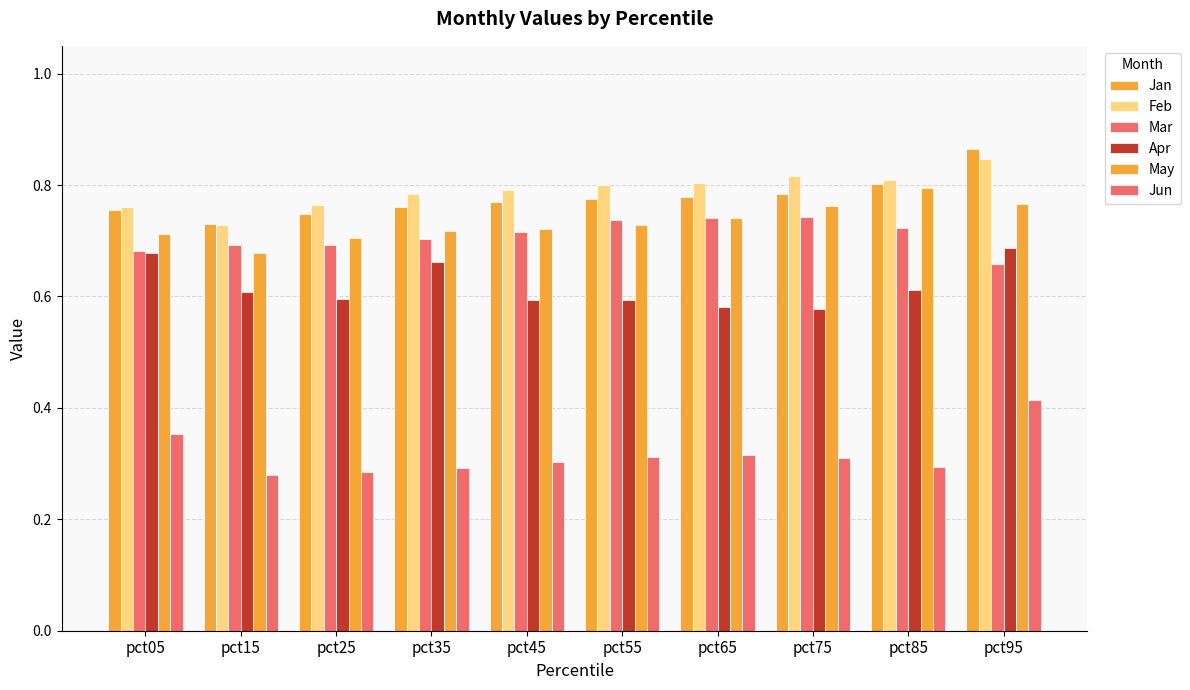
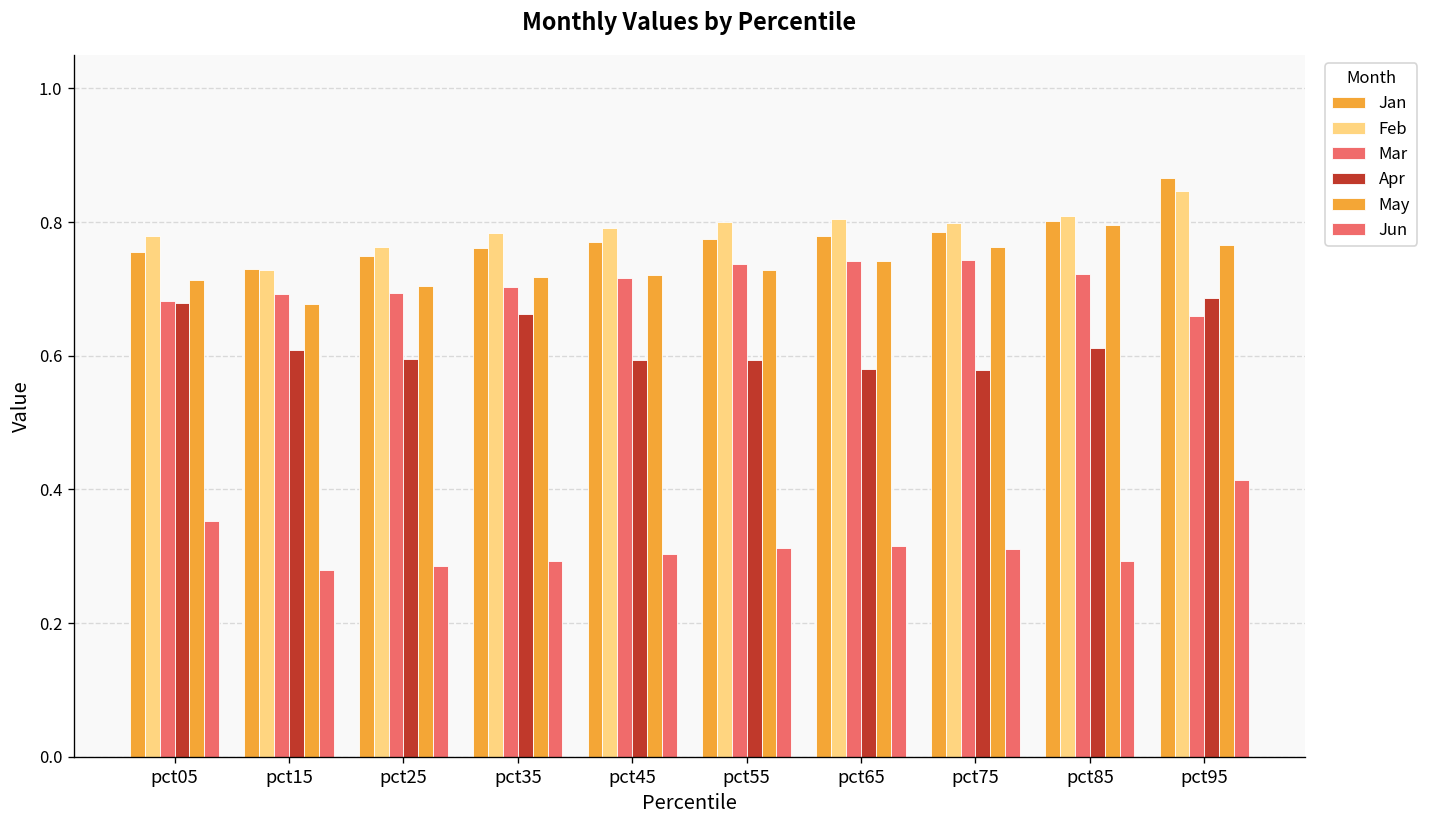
  {
    "Feb": {
-     "pct05": 0.76,
+     "pct05": 0.78,
      "pct15": 0.73,
      "pct25": 0.76,
      "pct35": 0.78,
      "pct45": 0.79,
      "pct55": 0.80,
      "pct65": 0.80,
-     "pct75": 0.82,
+     "pct75": 0.80,
      "pct85": 0.81,
      "pct95": 0.85
    },
    "Apr": {
      "pct05": 0.68,
      "pct15": 0.61,
      "pct25": 0.60,
      "pct35": 0.66,
      "pct45": 0.59,
      "pct55": 0.59,
      "pct65": 0.58,
      "pct75": 0.58,
      "pct85": 0.61,
      "pct95": 0.69
    }
  }
